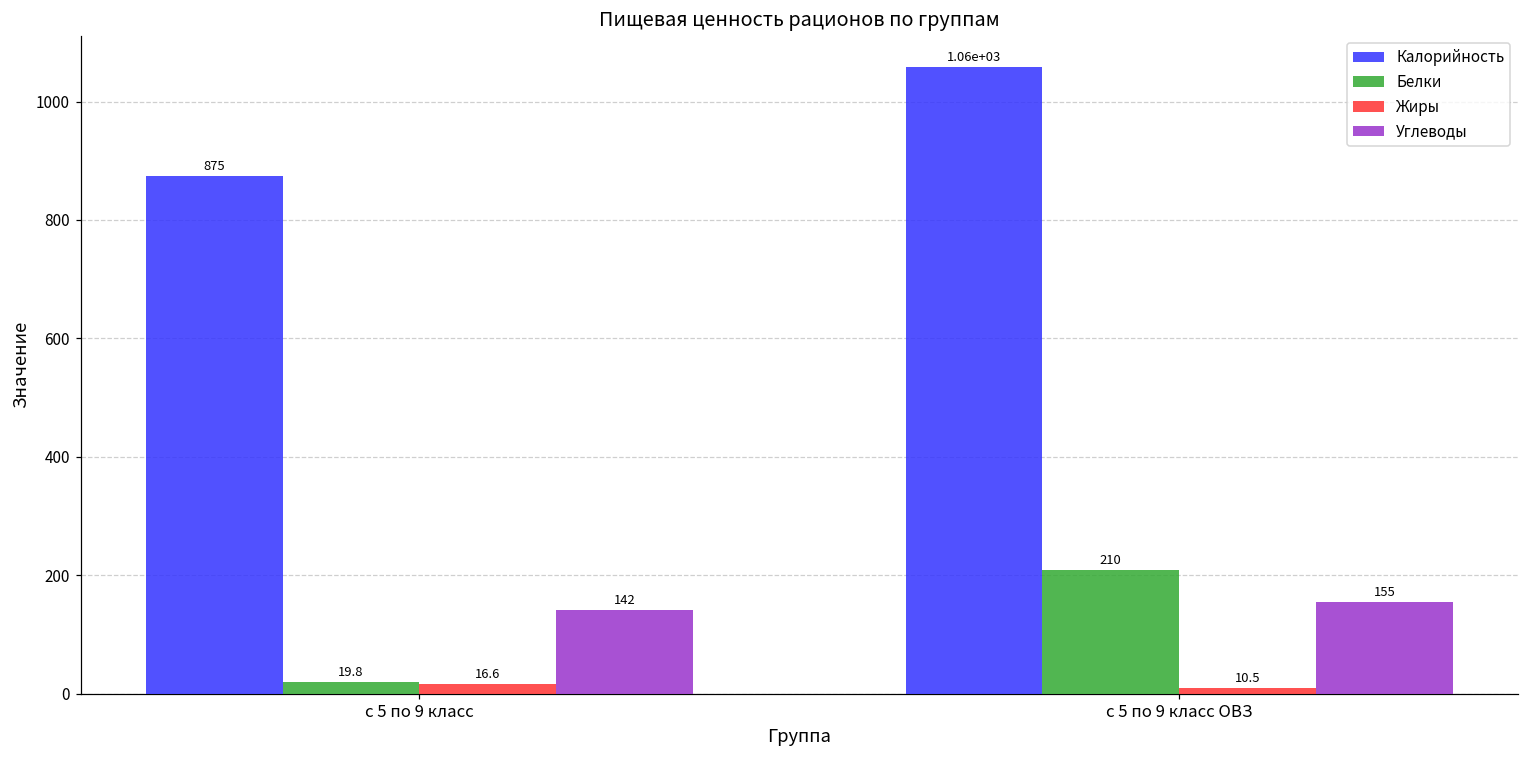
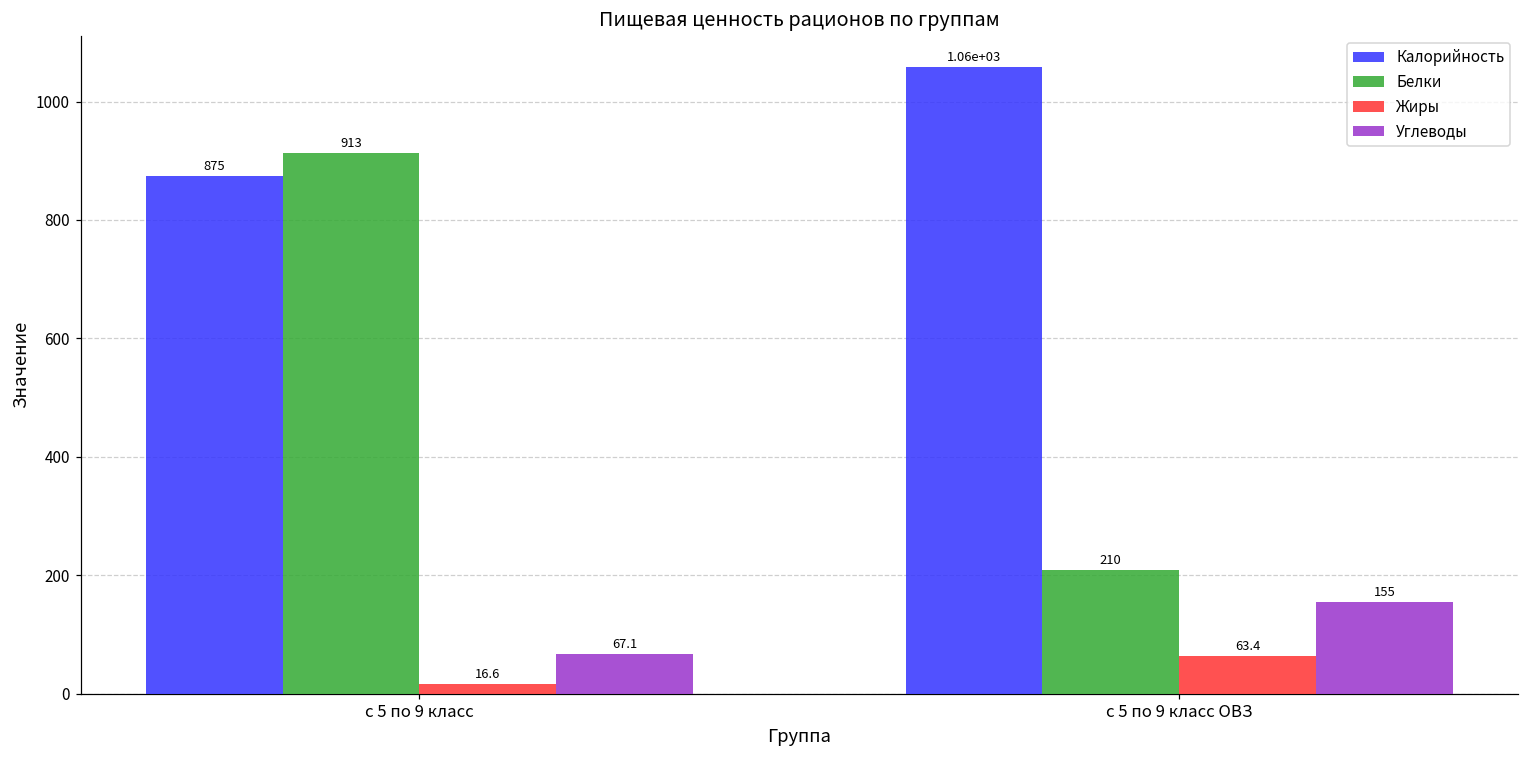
  {
    "Калорийность": {
      "с 5 по 9 класс": 875
    },
    "Белки": {
-     "с 5 по 9 класс": 19.8,
+     "с 5 по 9 класс": 913,
      "с 5 по 9 класс ОВЗ": 210
    },
    "Жиры": {
      "с 5 по 9 класс": 16.6,
-     "с 5 по 9 класс ОВЗ": 10.5
+     "с 5 по 9 класс ОВЗ": 63.4
    },
    "Углеводы": {
-     "с 5 по 9 класс": 142,
+     "с 5 по 9 класс": 67.1,
      "с 5 по 9 класс ОВЗ": 155
    }
  }
